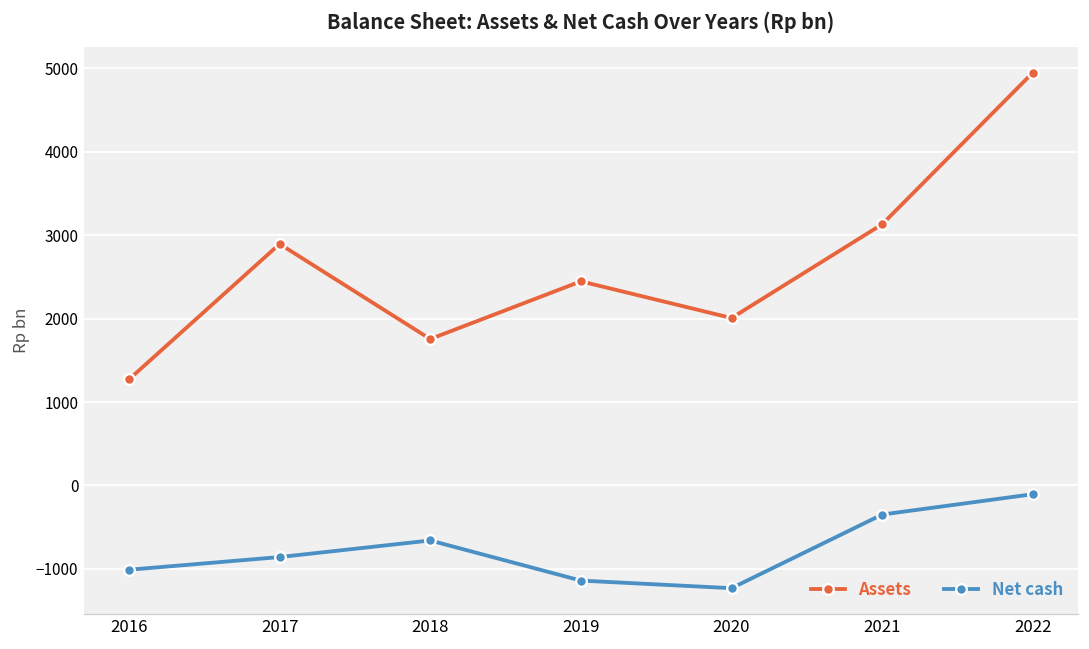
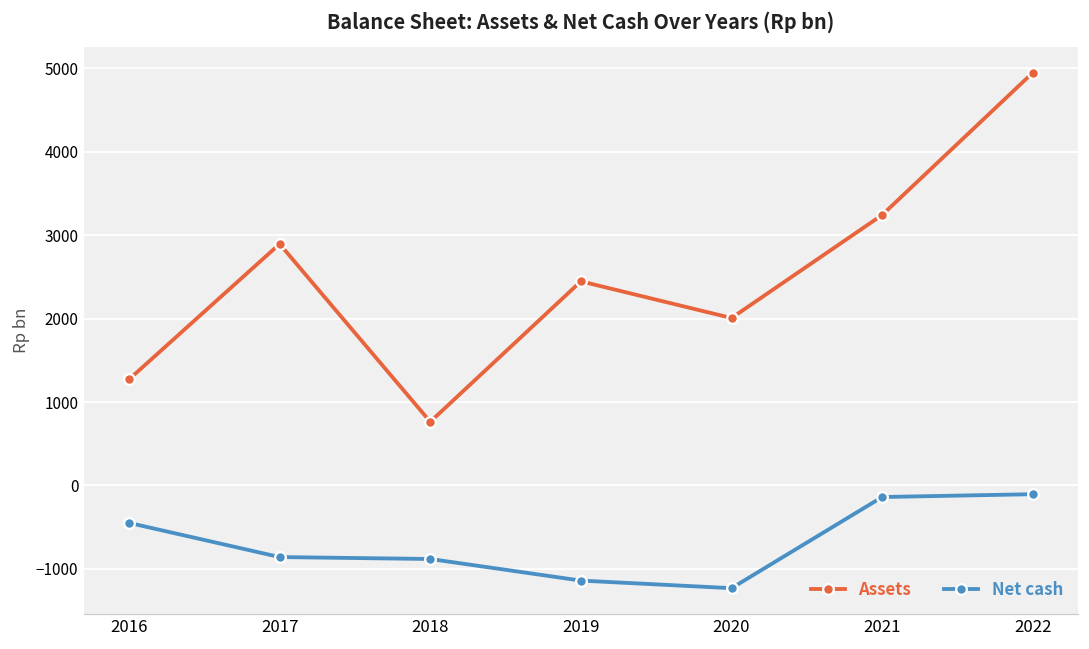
  {
    "Assets": {
      "2016": 1300,
      "2017": 2900,
-     "2018": 1800,
+     "2018": 800,
      "2019": 2400,
      "2020": 2000,
-     "2021": 3100,
+     "2021": 3200,
      "2022": 4900
    },
    "Net cash": {
-     "2016": -1000,
+     "2016": -400,
      "2017": -900,
-     "2018": -700,
+     "2018": -900,
      "2019": -1100,
      "2020": -1200,
-     "2021": -300,
+     "2021": -100,
      "2022": -100
    }
  }
